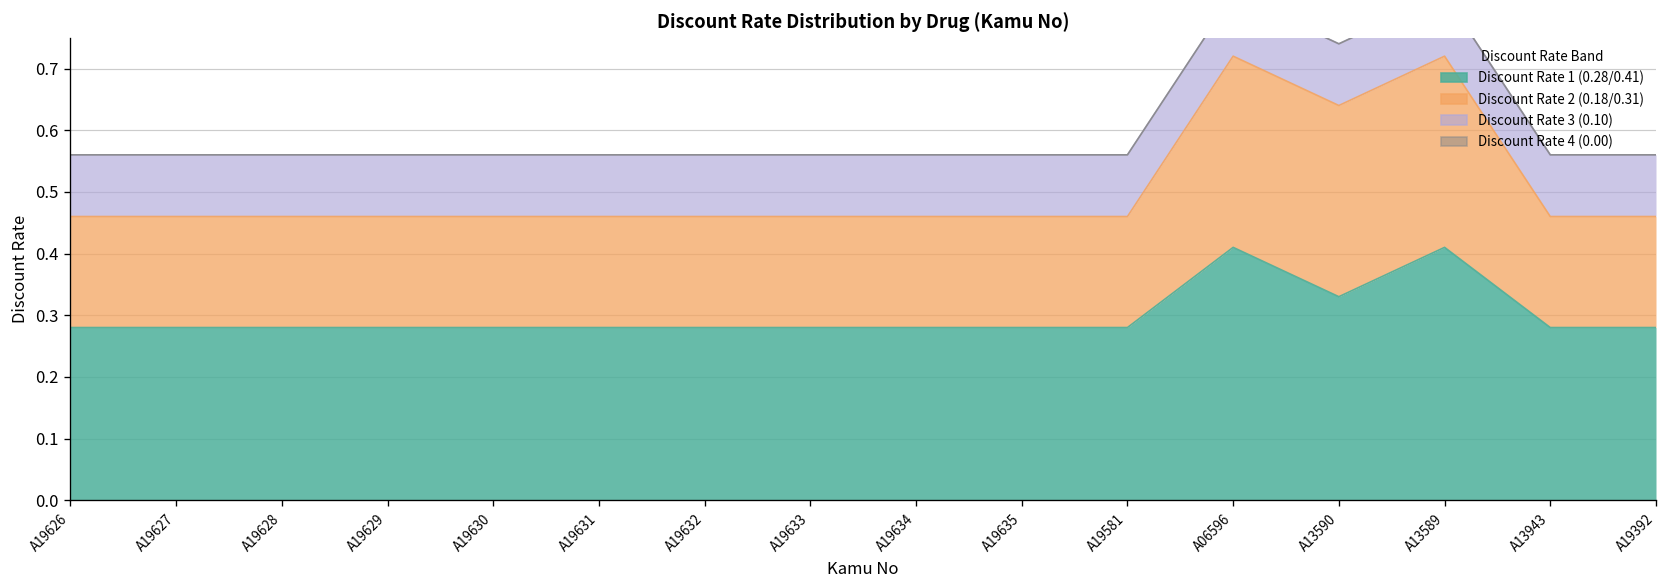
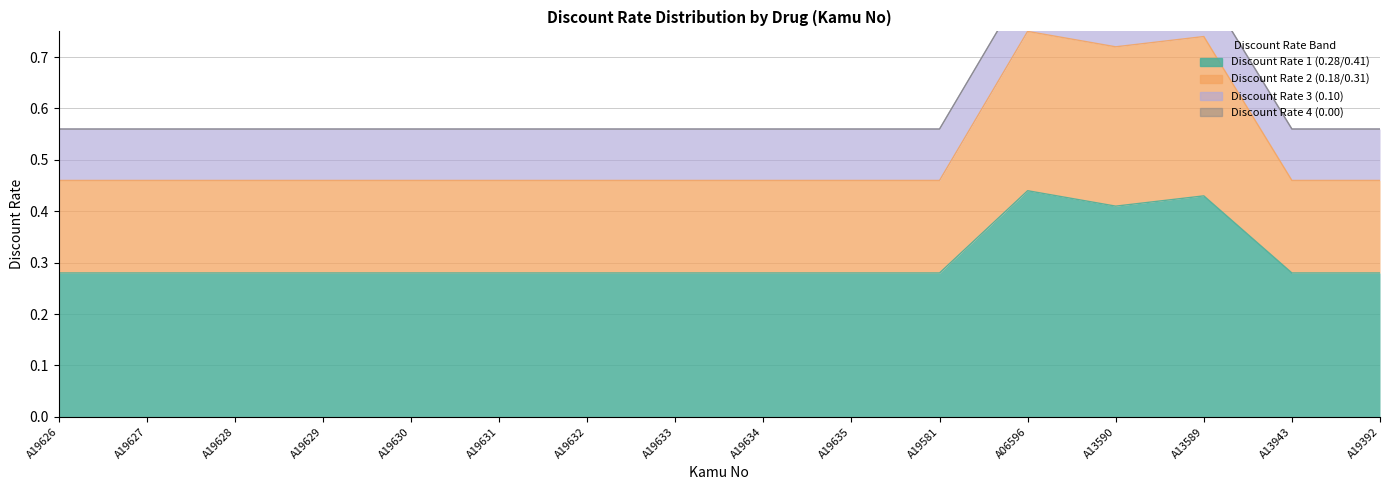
  {
    "Discount Rate 1 (0.28/0.41)": {
      "A19626": 0.28,
      "A19627": 0.28,
      "A19628": 0.28,
      "A19629": 0.28,
      "A19630": 0.28,
      "A19631": 0.28,
      "A19632": 0.28,
      "A19633": 0.28,
      "A19634": 0.28,
      "A19635": 0.28,
      "A19581": 0.28,
-     "A06596": 0.41,
-     "A13590": 0.33,
-     "A13589": 0.41,
+     "A06596": 0.44,
+     "A13590": 0.41,
+     "A13589": 0.43,
      "A13943": 0.28,
      "A19392": 0.28
    },
    "Discount Rate 2 (0.18/0.31)": {
      "A19626": 0.18,
      "A19627": 0.18,
      "A19628": 0.18,
      "A19629": 0.18,
      "A19630": 0.18,
      "A19631": 0.18,
      "A19632": 0.18,
      "A19633": 0.18,
      "A19634": 0.18,
      "A19635": 0.18,
      "A19581": 0.18,
      "A06596": 0.31,
      "A13590": 0.31,
      "A13589": 0.31,
      "A13943": 0.18,
      "A19392": 0.18
    }
  }
